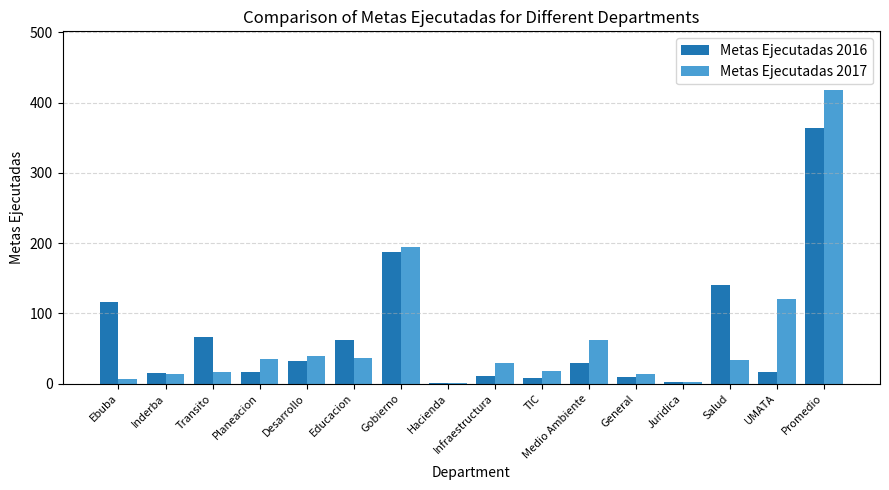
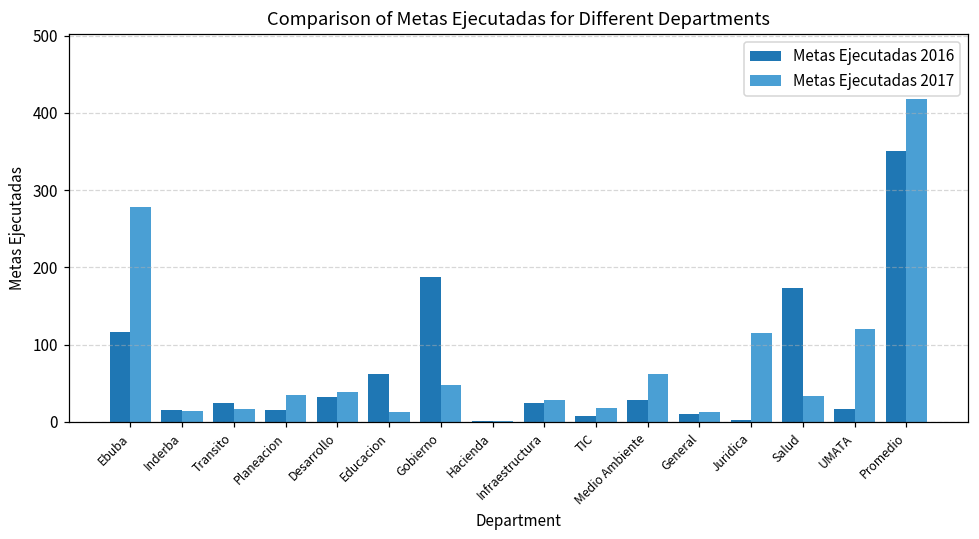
  {
    "Metas Ejecutadas 2016": {
      "Ebuba": 120,
      "Inderba": 20,
-     "Transito": 70,
+     "Transito": 20,
      "Planeacion": 20,
      "Desarrollo": 30,
      "Educacion": 60,
      "Gobierno": 190,
-     "Infraestructura": 10,
+     "Infraestructura": 30,
      "TIC": 10,
      "Medio Ambiente": 30,
      "General": 10,
-     "Salud": 140,
+     "Salud": 170,
      "UMATA": 20,
-     "Promedio": 360
+     "Promedio": 350
    },
    "Metas Ejecutadas 2017": {
-     "Ebuba": 10,
+     "Ebuba": 280,
      "Inderba": 10,
      "Transito": 20,
      "Planeacion": 40,
      "Desarrollo": 40,
-     "Educacion": 40,
-     "Gobierno": 190,
+     "Educacion": 10,
+     "Gobierno": 50,
      "Infraestructura": 30,
      "TIC": 20,
      "Medio Ambiente": 60,
      "General": 10,
-     "Juridica": 0,
+     "Juridica": 120,
      "Salud": 30,
      "UMATA": 120,
      "Promedio": 420
    }
  }
